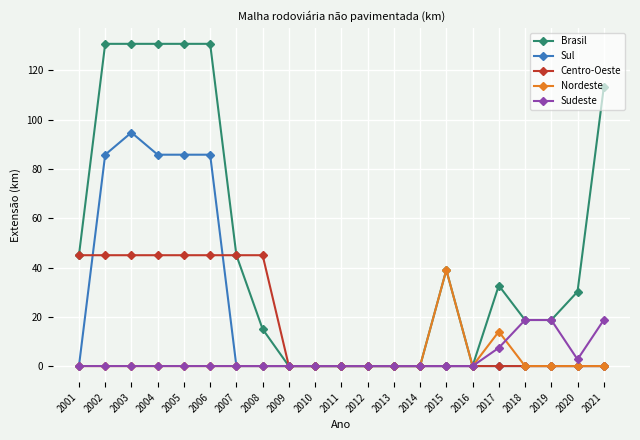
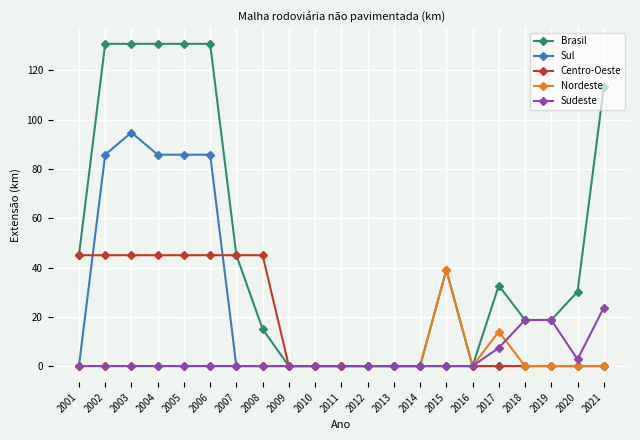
  {
    "Brasil": {
      "2002": 131,
      "2003": 131,
      "2004": 131,
      "2005": 131,
      "2006": 131,
      "2008": 15,
      "2017": 33,
      "2020": 30
    },
    "Sul": {
      "2002": 86,
      "2003": 95,
      "2004": 86,
      "2005": 86,
      "2006": 86
    },
    "Centro-Oeste": {
      "2002": 45,
      "2003": 45,
      "2004": 45,
      "2005": 45,
      "2006": 45,
      "2008": 45
    },
    "Nordeste": {
      "2017": 14
    },
    "Sudeste": {
      "2017": 7,
      "2020": 3,
-     "2021": 19
+     "2021": 24
    }
  }
